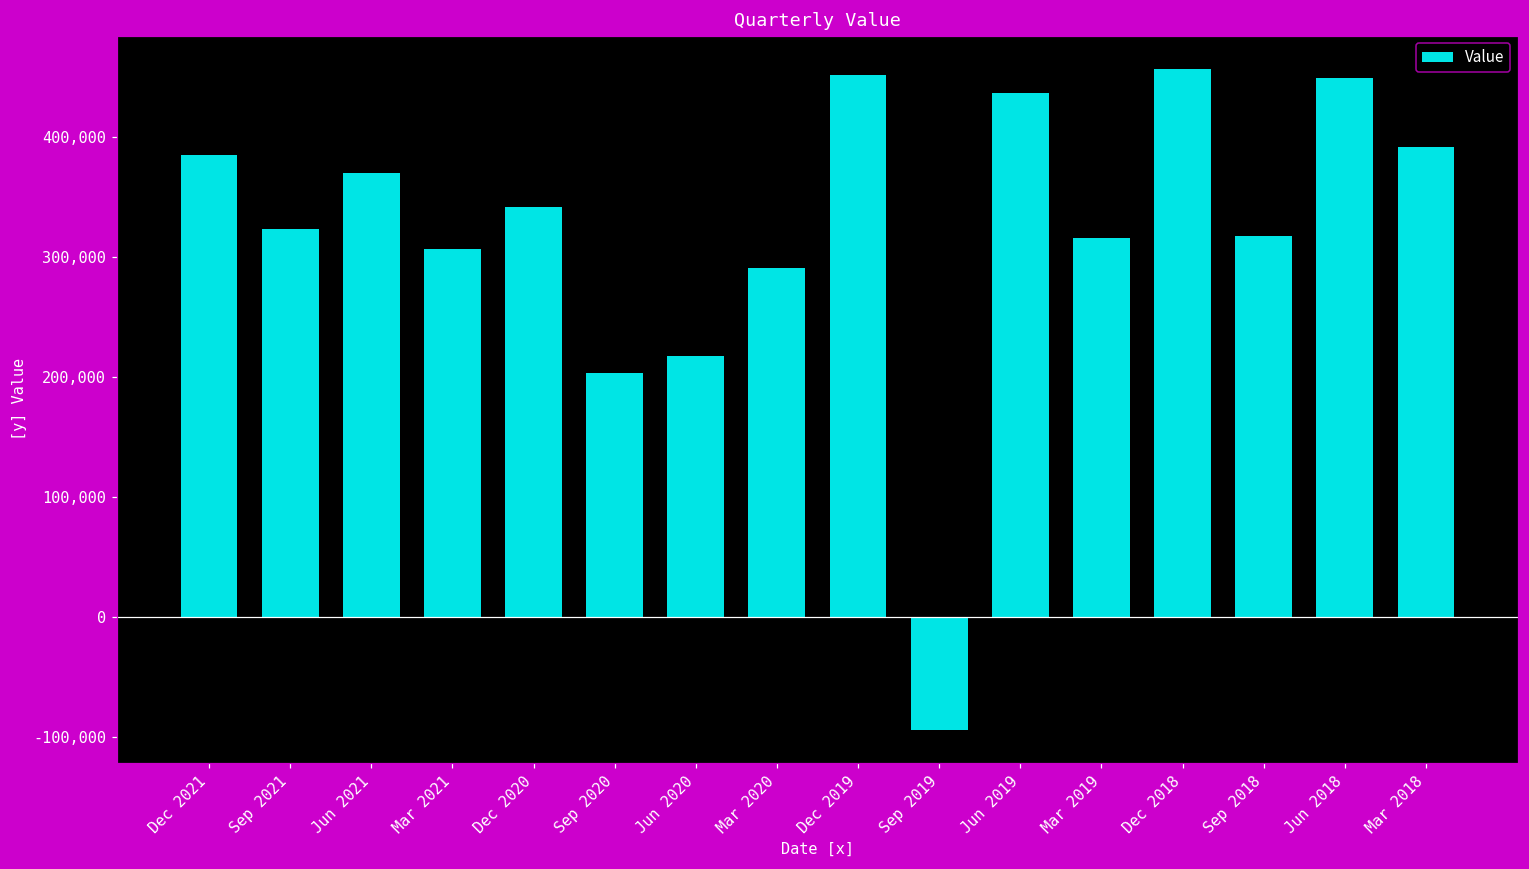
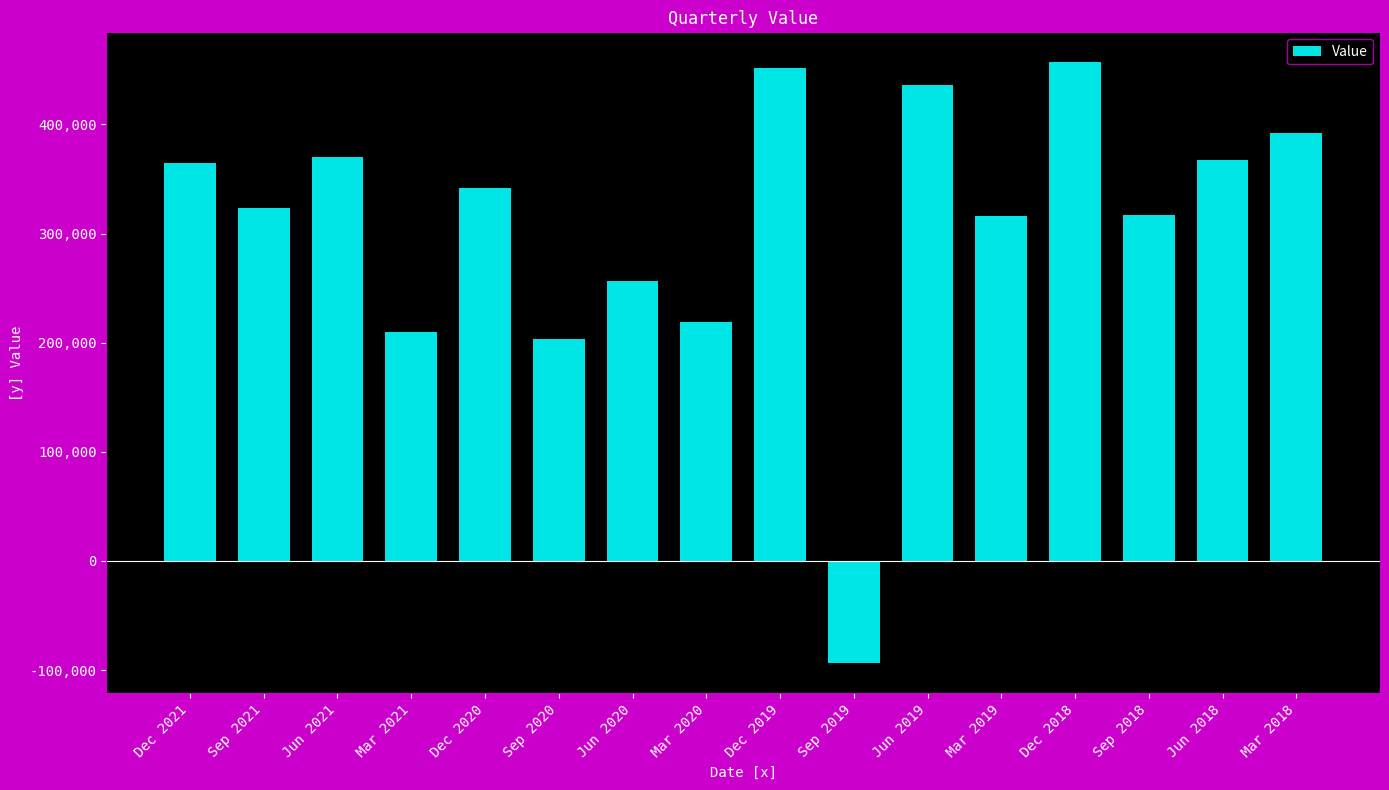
  {
-   "Dec 2021": "385,000",
+   "Dec 2021": "365,000",
    "Sep 2021": "324,000",
    "Jun 2021": "370,000",
-   "Mar 2021": "306,000",
+   "Mar 2021": "209,000",
    "Dec 2020": "342,000",
    "Sep 2020": "203,000",
-   "Jun 2020": "218,000",
-   "Mar 2020": "291,000",
+   "Jun 2020": "257,000",
+   "Mar 2020": "219,000",
    "Dec 2019": "452,000",
    "Sep 2019": "-94,000",
    "Jun 2019": "436,000",
    "Mar 2019": "316,000",
    "Dec 2018": "457,000",
    "Sep 2018": "317,000",
-   "Jun 2018": "449,000",
+   "Jun 2018": "367,000",
    "Mar 2018": "392,000"
  }
